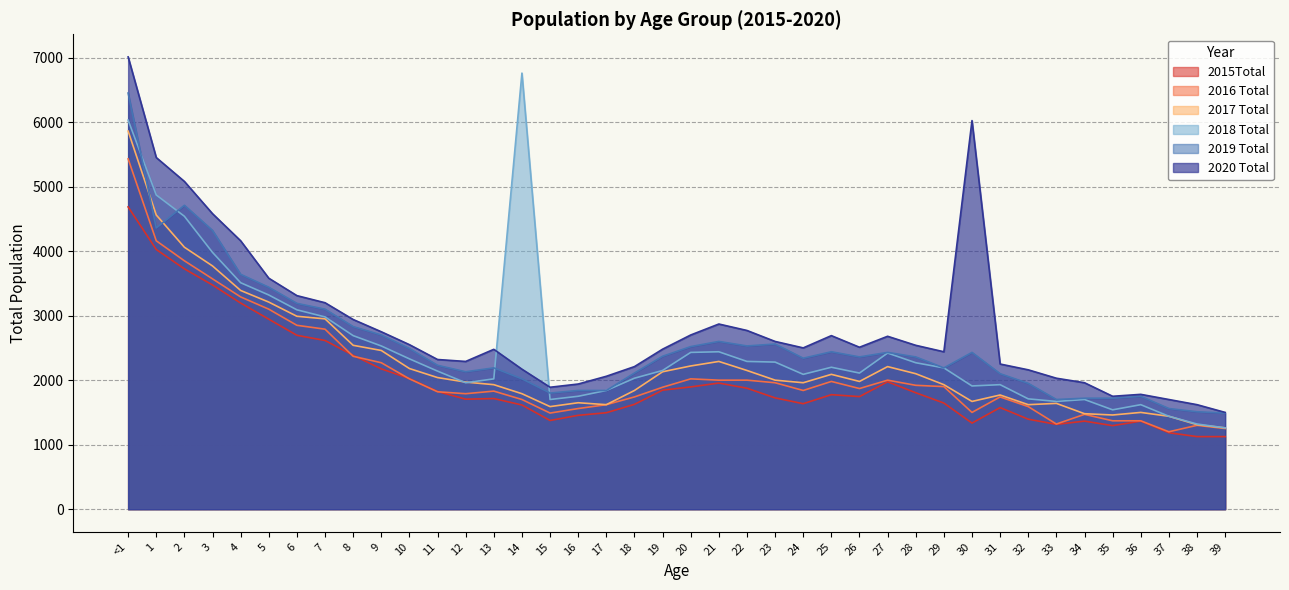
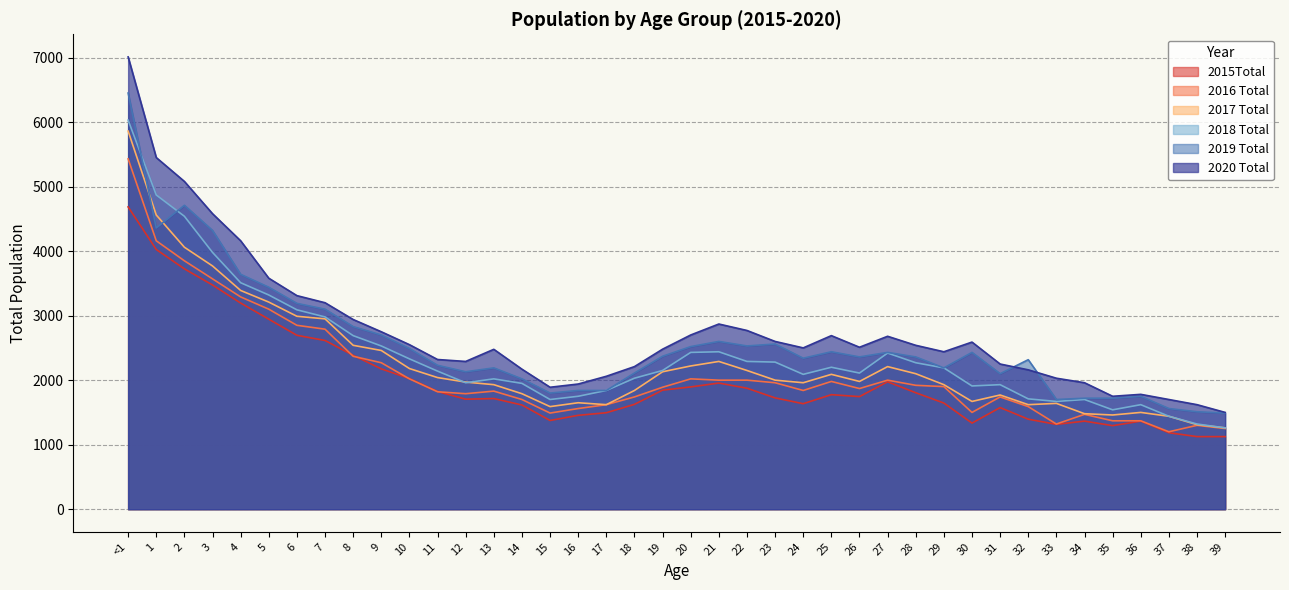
  {
    "2015Total": {
      "<1": 4700,
      "1": 4000,
      "2": 3700,
      "3": 3500,
      "4": 3200,
      "5": 2900,
      "6": 2700,
      "7": 2600,
      "9": 2200,
      "12": 1700,
      "13": 1700,
      "14": 1600,
      "15": 1400,
      "16": 1500,
      "17": 1500,
      "18": 1600,
      "19": 1800,
      "20": 1900,
      "21": 2000,
      "22": 1900,
      "23": 1700,
      "24": 1600,
      "25": 1800,
      "26": 1700,
      "28": 1800,
      "29": 1600,
      "30": 1300,
      "31": 1600,
      "32": 1400,
      "34": 1400,
      "35": 1300,
      "38": 1100,
      "39": 1100
    },
    "2018 Total": {
      "<1": 6000,
      "1": 4900,
      "2": 4500,
      "3": 4000,
      "4": 3500,
      "5": 3300,
      "6": 3100,
      "8": 2700,
      "9": 2500,
      "10": 2300,
      "11": 2100,
      "13": 2000,
-     "14": 6800,
+     "14": 2000,
      "15": 1700,
      "16": 1800,
      "18": 2000,
      "20": 2400,
      "21": 2400,
      "22": 2300,
      "23": 2300,
      "24": 2100,
      "25": 2200,
      "26": 2100,
      "28": 2300,
      "30": 1900,
      "31": 1900,
      "32": 1700,
      "35": 1500,
      "36": 1600
    },
    "2019 Total": {
      "<1": 6500,
      "1": 4400,
      "2": 4700,
      "3": 4300,
      "4": 3600,
      "5": 3400,
      "6": 3200,
      "7": 3100,
      "8": 2800,
      "9": 2700,
      "10": 2500,
      "11": 2200,
      "12": 2100,
      "13": 2200,
      "14": 2000,
      "15": 1800,
      "16": 1800,
      "18": 2100,
      "19": 2400,
      "20": 2500,
      "21": 2600,
      "22": 2500,
      "23": 2600,
      "24": 2300,
      "25": 2400,
      "26": 2400,
      "28": 2400,
      "30": 2400,
      "31": 2100,
-     "32": 2000,
+     "32": 2300,
      "37": 1600,
      "38": 1500
    },
    "2020 Total": {
      "<1": 7000,
      "1": 5500,
      "2": 5100,
      "3": 4600,
      "4": 4200,
      "5": 3600,
      "6": 3300,
      "7": 3200,
      "8": 2900,
      "9": 2800,
      "10": 2600,
      "11": 2300,
      "12": 2300,
      "13": 2500,
      "14": 2200,
      "15": 1900,
      "16": 1900,
      "17": 2100,
      "18": 2200,
      "19": 2500,
      "20": 2700,
      "21": 2900,
      "22": 2800,
      "23": 2600,
      "24": 2500,
      "25": 2700,
      "26": 2500,
      "27": 2700,
      "28": 2500,
      "29": 2400,
-     "30": 6000,
+     "30": 2600,
      "31": 2300,
      "32": 2200,
      "33": 2000,
      "34": 2000,
      "37": 1700,
      "38": 1600
    }
  }
